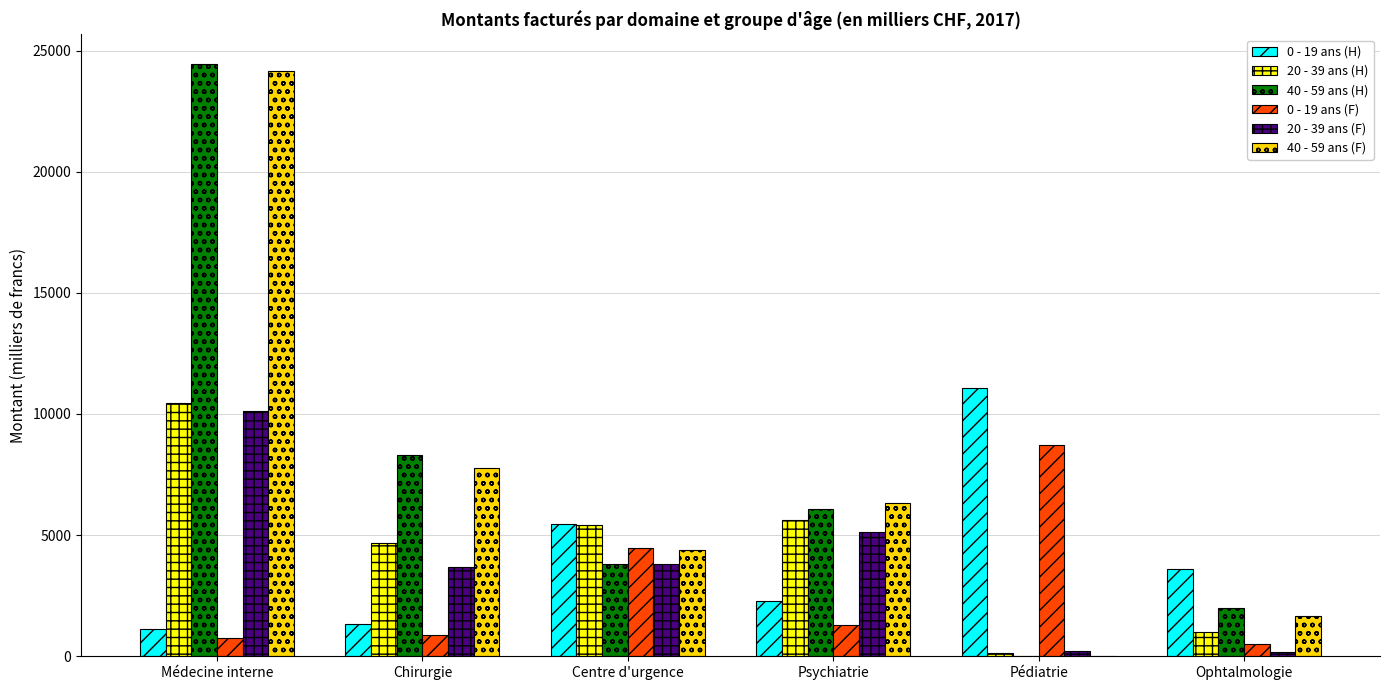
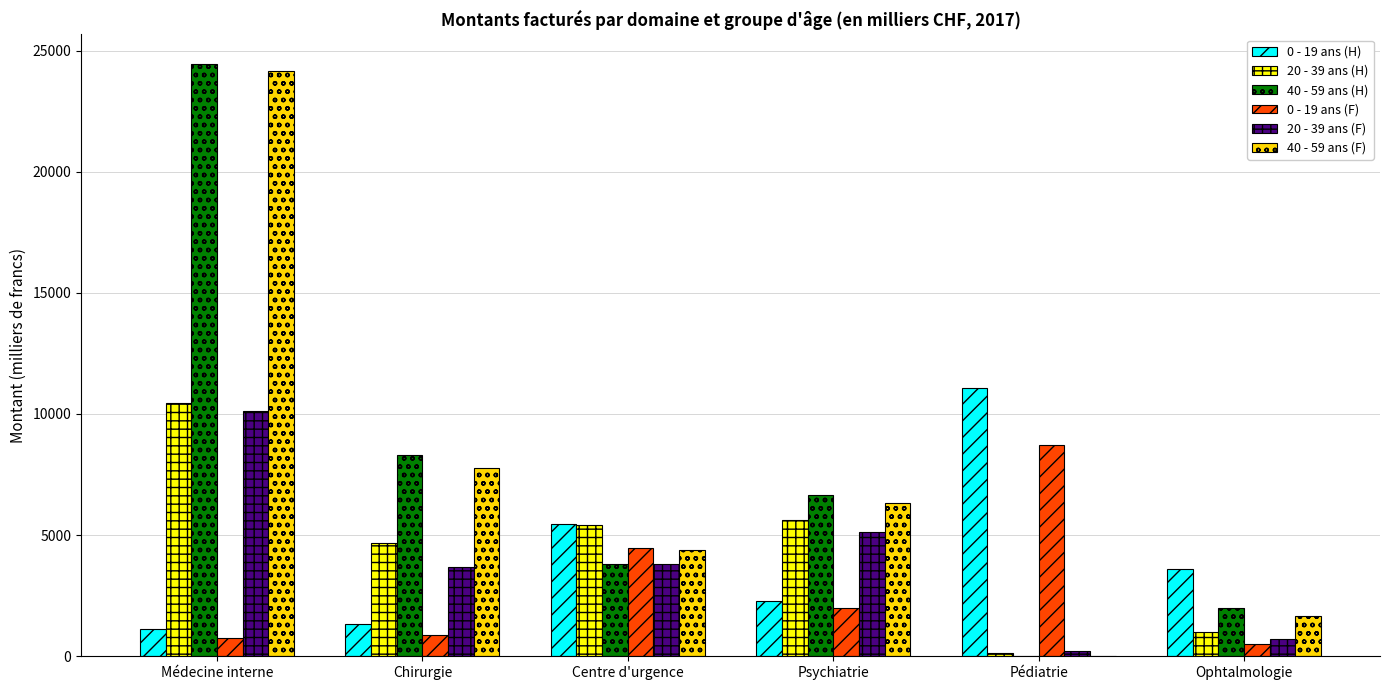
  {
    "0 - 19 ans (H)": {
      "Médecine interne": 1100,
      "Chirurgie": 1300,
      "Centre d'urgence": 5500,
      "Psychiatrie": 2300,
      "Pédiatrie": 11100,
      "Ophtalmologie": 3600
    },
    "40 - 59 ans (H)": {
      "Médecine interne": 24400,
      "Chirurgie": 8300,
      "Centre d'urgence": 3800,
-     "Psychiatrie": 6100,
+     "Psychiatrie": 6600,
      "Ophtalmologie": 2000
    },
    "0 - 19 ans (F)": {
      "Médecine interne": 800,
      "Chirurgie": 900,
      "Centre d'urgence": 4500,
-     "Psychiatrie": 1300,
+     "Psychiatrie": 2000,
      "Pédiatrie": 8700,
      "Ophtalmologie": 500
    },
    "20 - 39 ans (F)": {
      "Médecine interne": 10100,
      "Chirurgie": 3700,
      "Centre d'urgence": 3800,
      "Psychiatrie": 5100,
      "Pédiatrie": 200,
-     "Ophtalmologie": 200
+     "Ophtalmologie": 700
    }
  }
